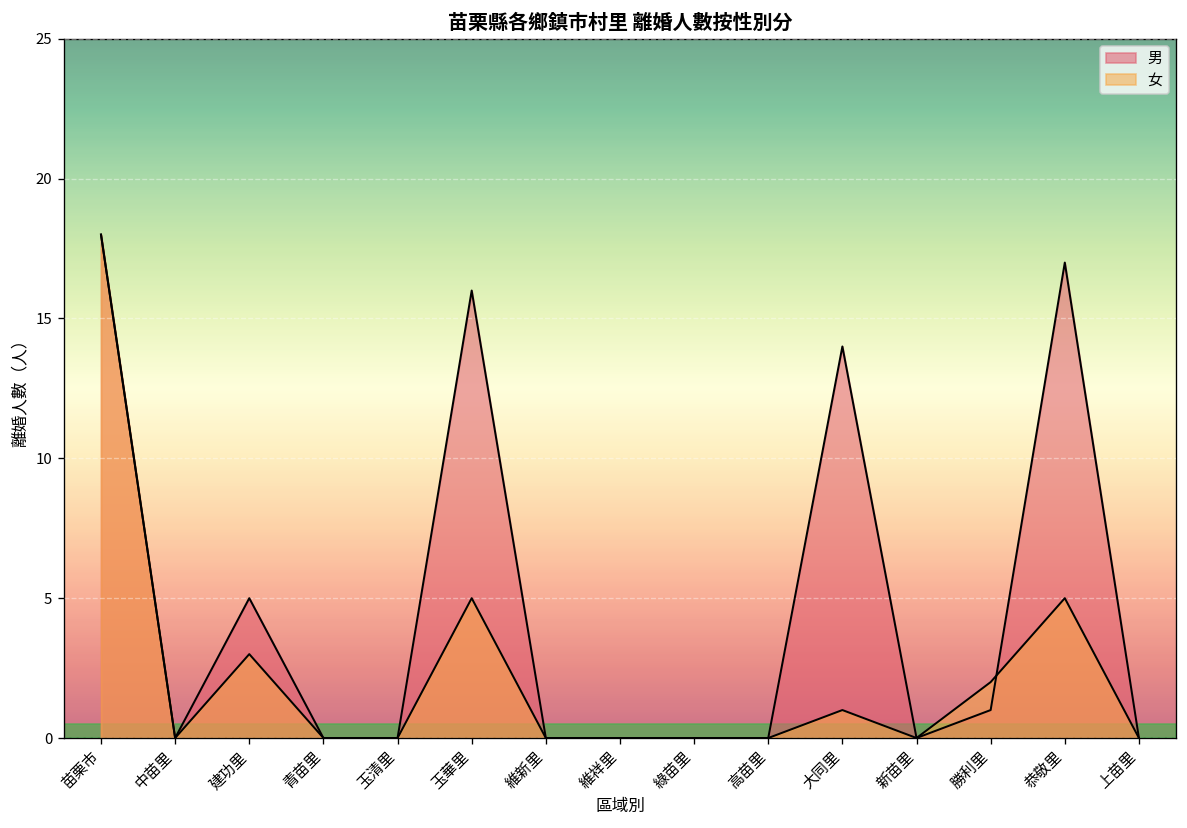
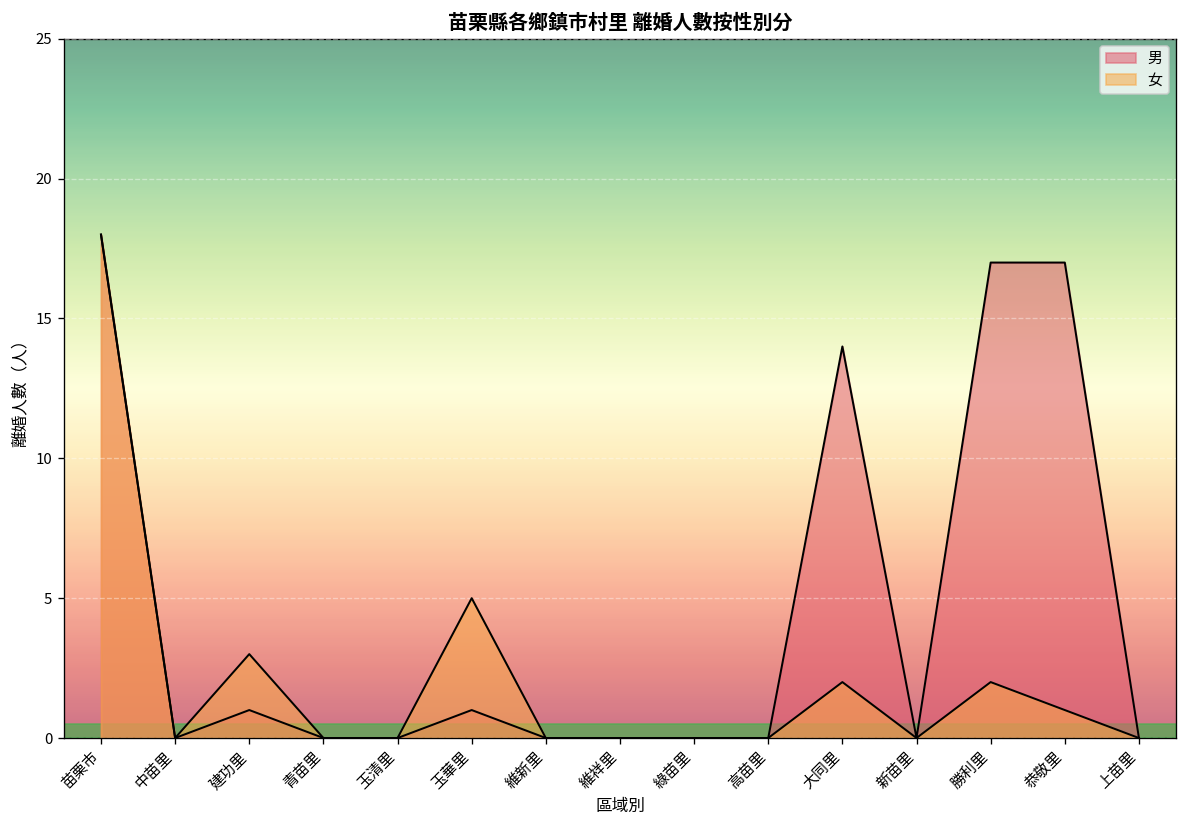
  {
    "男": {
-     "建功里": 5,
-     "玉華里": 16,
+     "建功里": 1,
+     "玉華里": 1,
      "大同里": 14,
-     "勝利里": 1,
+     "勝利里": 17,
      "恭敬里": 17
    },
    "女": {
      "建功里": 3,
      "玉華里": 5,
-     "大同里": 1,
+     "大同里": 2,
      "勝利里": 2,
-     "恭敬里": 5
+     "恭敬里": 1
    }
  }
